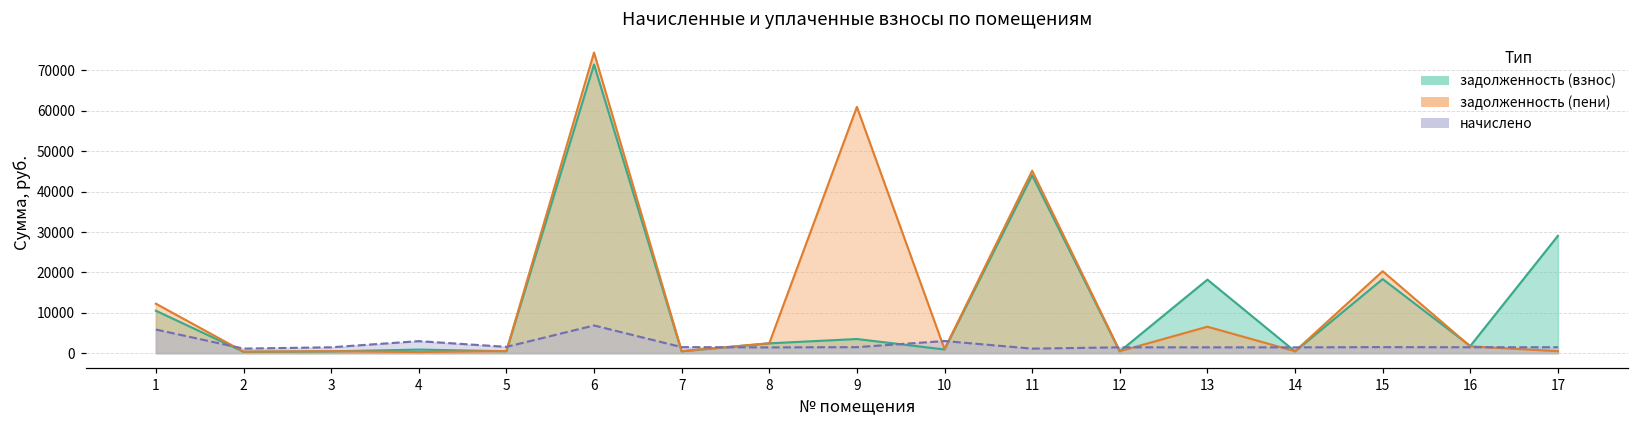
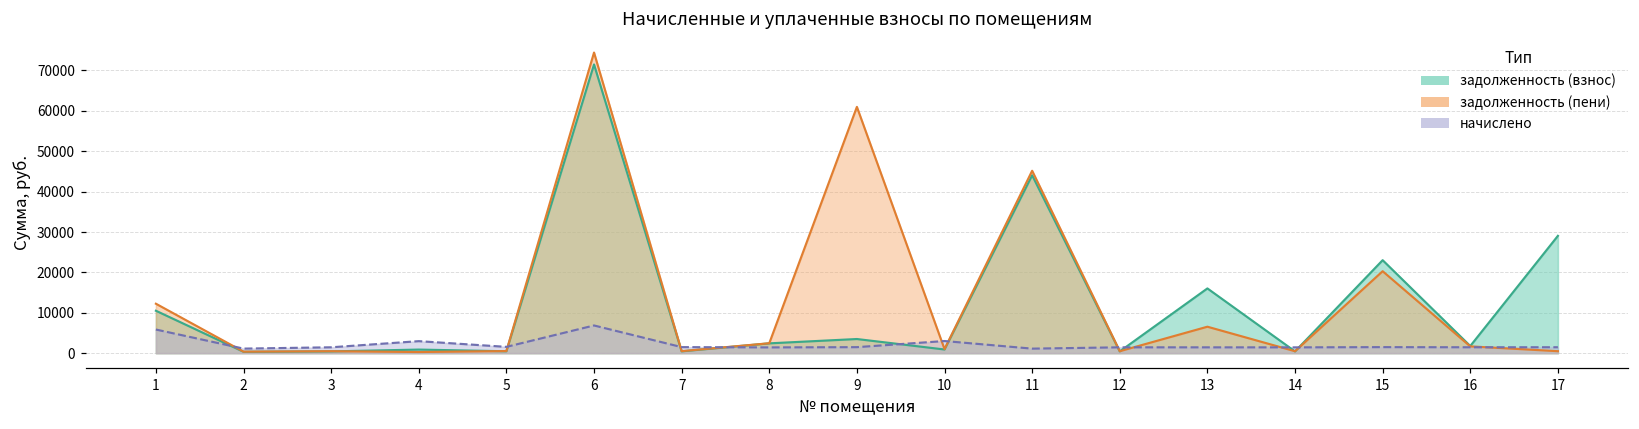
  {
    "задолженность (взнос)": {
      "1": 11000,
      "6": 71000,
      "9": 4000,
      "11": 44000,
-     "13": 18000,
-     "15": 18000,
+     "13": 16000,
+     "15": 23000,
      "17": 29000
    },
    "задолженность (пени)": {
      "1": 12000,
      "6": 74000,
      "9": 61000,
      "11": 45000,
      "13": 7000,
      "15": 20000,
      "17": 0
    },
    "начислено": {
      "1": 6000,
      "2": 1000,
      "3": 1000,
      "4": 3000,
      "5": 2000,
      "6": 7000,
      "7": 1000,
      "8": 1000,
      "9": 1000,
      "10": 3000,
      "11": 1000,
      "12": 1000,
      "13": 1000,
      "14": 1000,
      "15": 1000,
      "17": 1000
    }
  }
